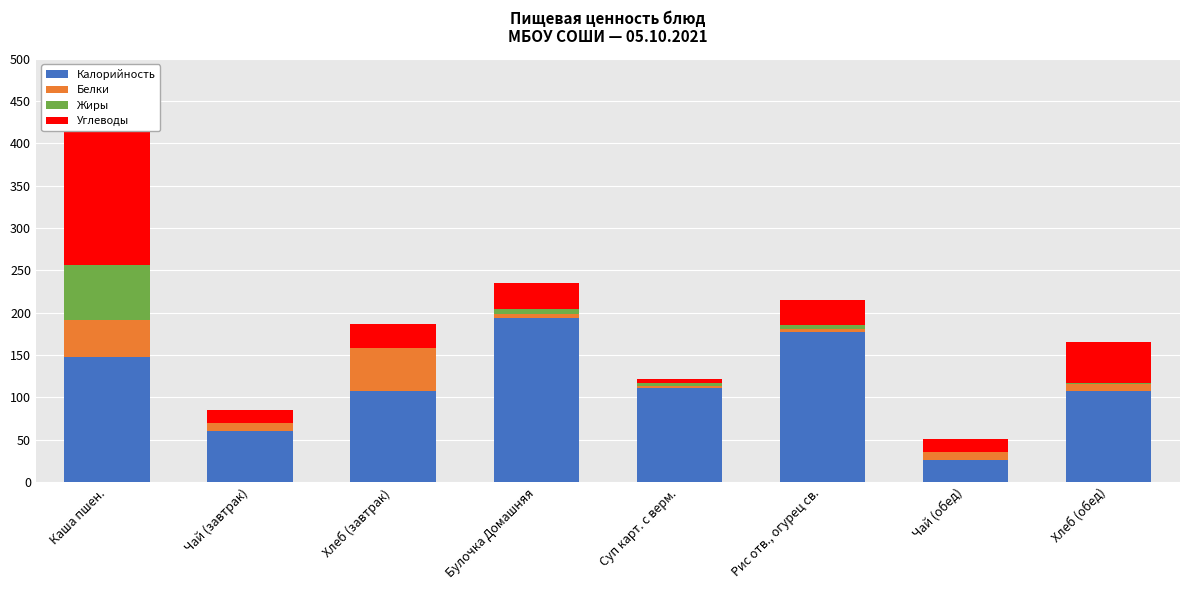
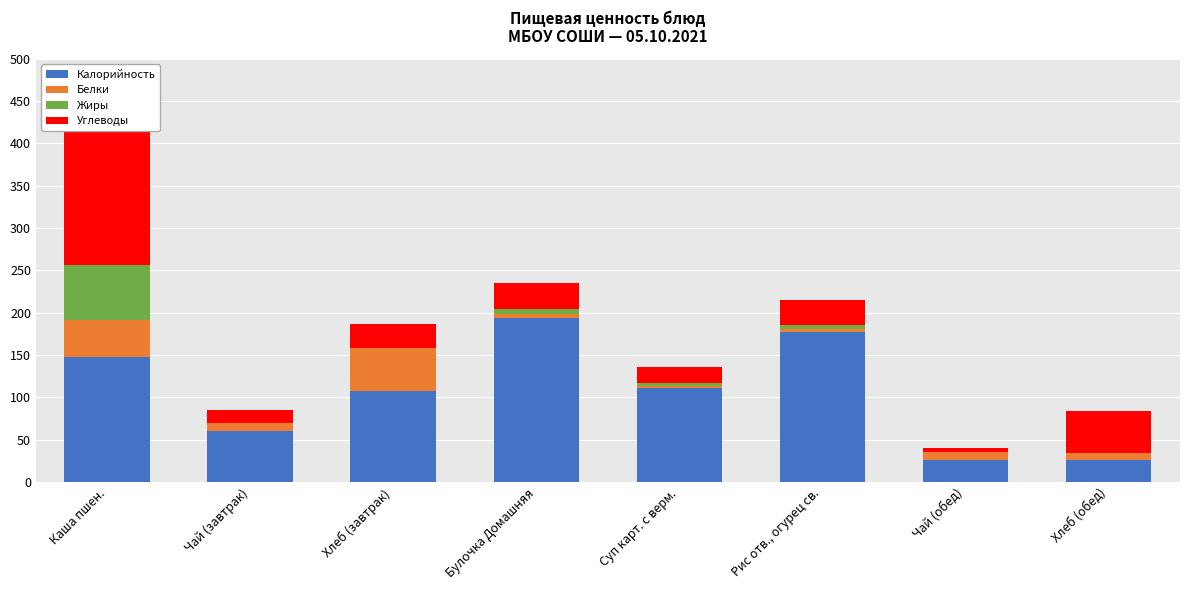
  {
    "Калорийность": {
      "Каша пшен.": 150,
      "Чай (завтрак)": 60,
      "Хлеб (завтрак)": 110,
      "Булочка Домашняя": 190,
      "Суп карт. с верм.": 110,
      "Рис отв., огурец св.": 180,
      "Чай (обед)": 30,
-     "Хлеб (обед)": 110
+     "Хлеб (обед)": 30
    },
    "Белки": {
      "Каша пшен.": 40,
      "Чай (завтрак)": 10,
      "Хлеб (завтрак)": 50,
      "Булочка Домашняя": 0,
      "Рис отв., огурец св.": 0,
      "Чай (обед)": 10,
      "Хлеб (обед)": 10
    },
    "Жиры": {
      "Каша пшен.": 60,
      "Чай (завтрак)": 0,
      "Булочка Домашняя": 10,
      "Рис отв., огурец св.": 10,
      "Чай (обед)": 0
    },
    "Углеводы": {
      "Чай (завтрак)": 20,
      "Хлеб (завтрак)": 30,
      "Булочка Домашняя": 30,
-     "Суп карт. с верм.": 0,
+     "Суп карт. с верм.": 20,
      "Рис отв., огурец св.": 30,
-     "Чай (обед)": 20,
+     "Чай (обед)": 10,
      "Хлеб (обед)": 50
    }
  }
